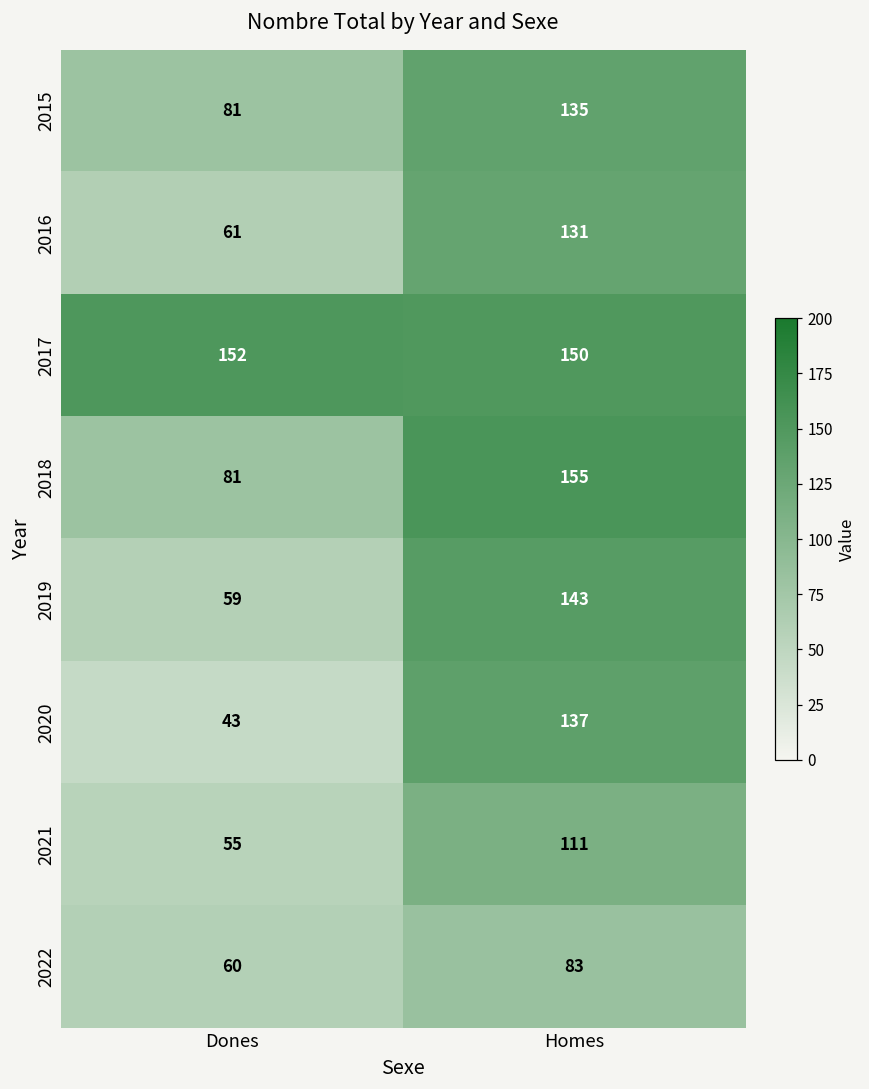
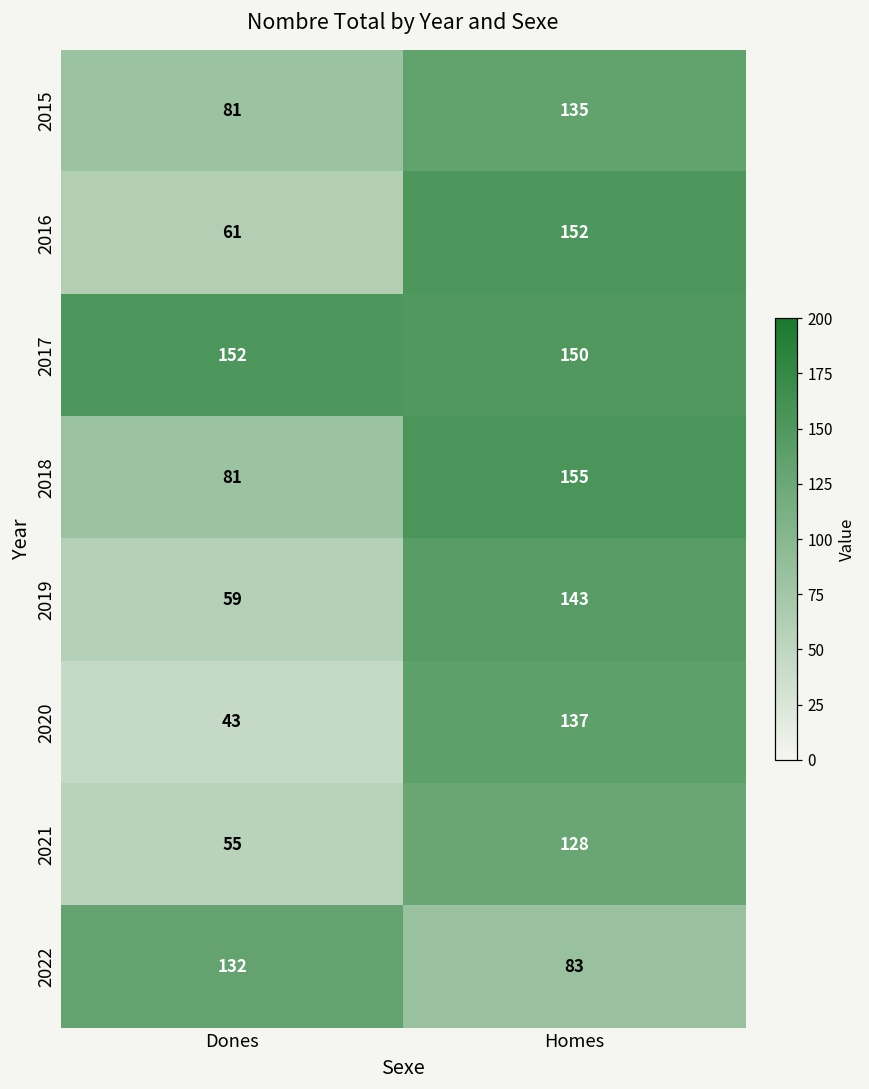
  {
    "2015": {
      "Dones": 81,
      "Homes": 135
    },
    "2016": {
      "Dones": 61,
-     "Homes": 131
+     "Homes": 152
    },
    "2017": {
      "Dones": 152,
      "Homes": 150
    },
    "2018": {
      "Dones": 81,
      "Homes": 155
    },
    "2019": {
      "Dones": 59,
      "Homes": 143
    },
    "2020": {
      "Dones": 43,
      "Homes": 137
    },
    "2021": {
      "Dones": 55,
-     "Homes": 111
+     "Homes": 128
    },
    "2022": {
-     "Dones": 60,
+     "Dones": 132,
      "Homes": 83
    }
  }
